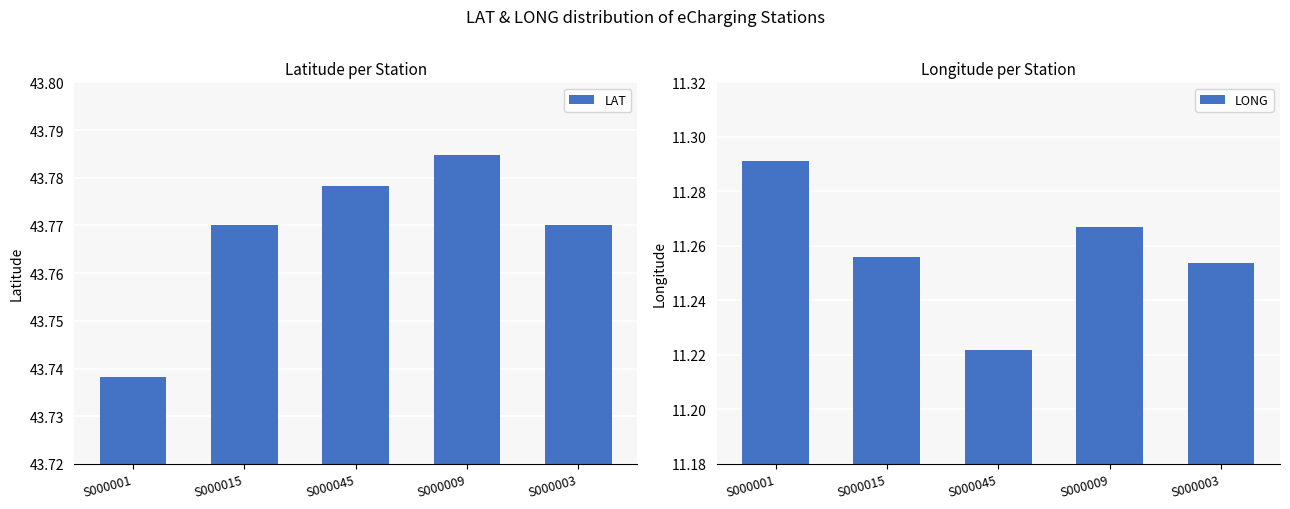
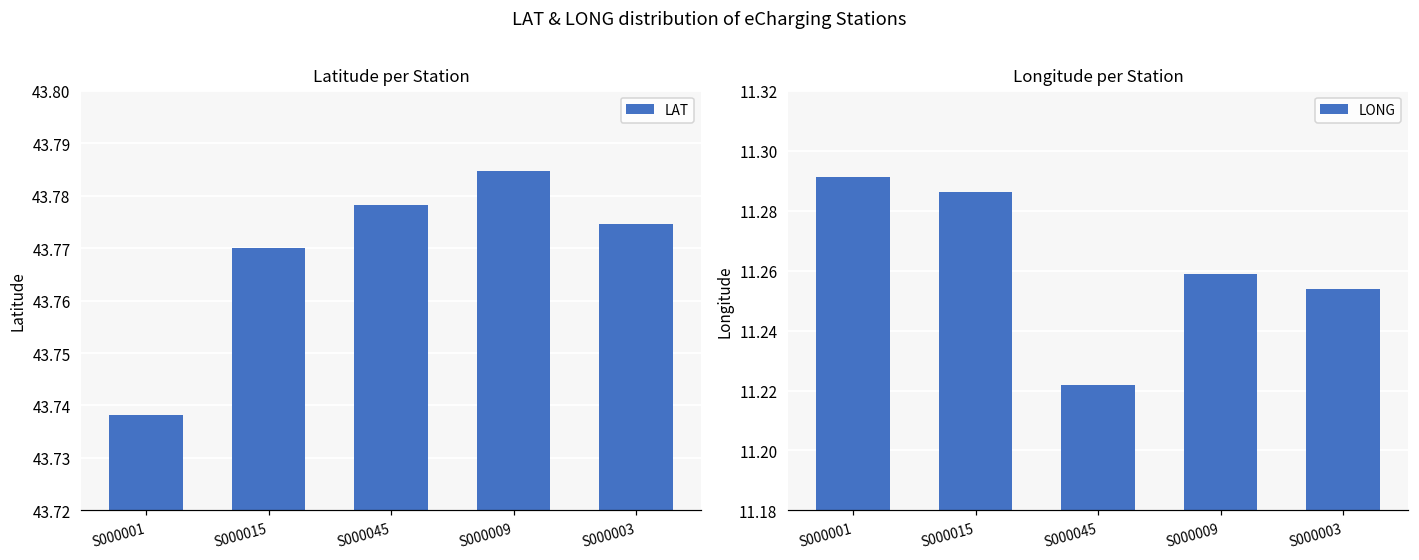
  {
    "Latitude per Station": {
      "S000001": 43.738,
      "S000015": 43.770,
      "S000045": 43.778,
      "S000009": 43.785,
-     "S000003": 43.770
+     "S000003": 43.775
    },
    "Longitude per Station": {
      "S000001": 11.291,
-     "S000015": 11.256,
+     "S000015": 11.286,
      "S000045": 11.222,
-     "S000009": 11.267,
+     "S000009": 11.259,
      "S000003": 11.254
    }
  }
